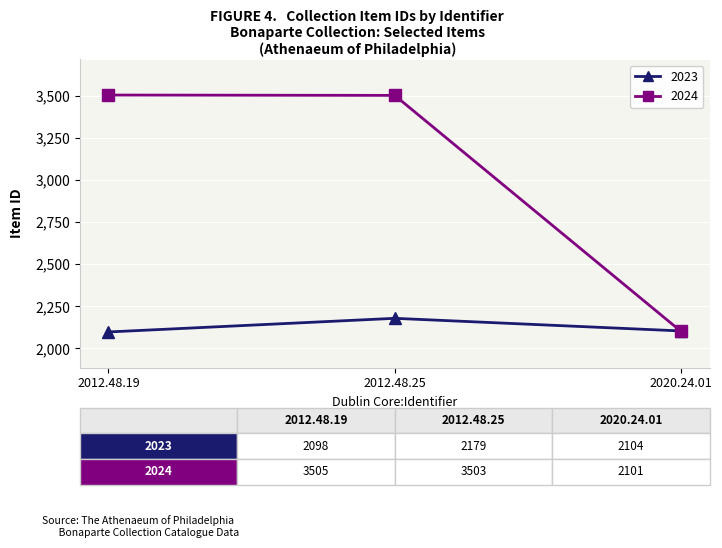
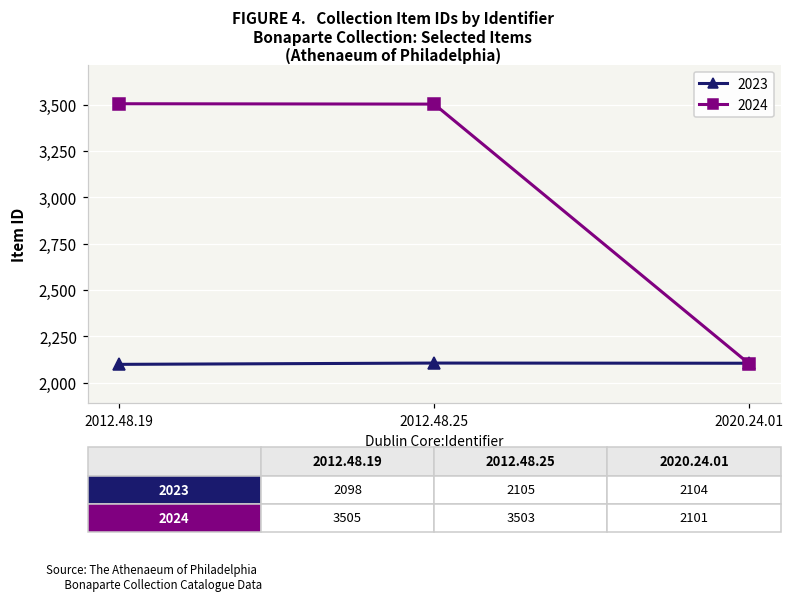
  {
    "2023": {
-     "2012.48.25": "2179"
+     "2012.48.25": "2105"
    },
    "2024": {
      "2012.48.19": "3,510",
      "2012.48.25": "3,500"
    }
  }
